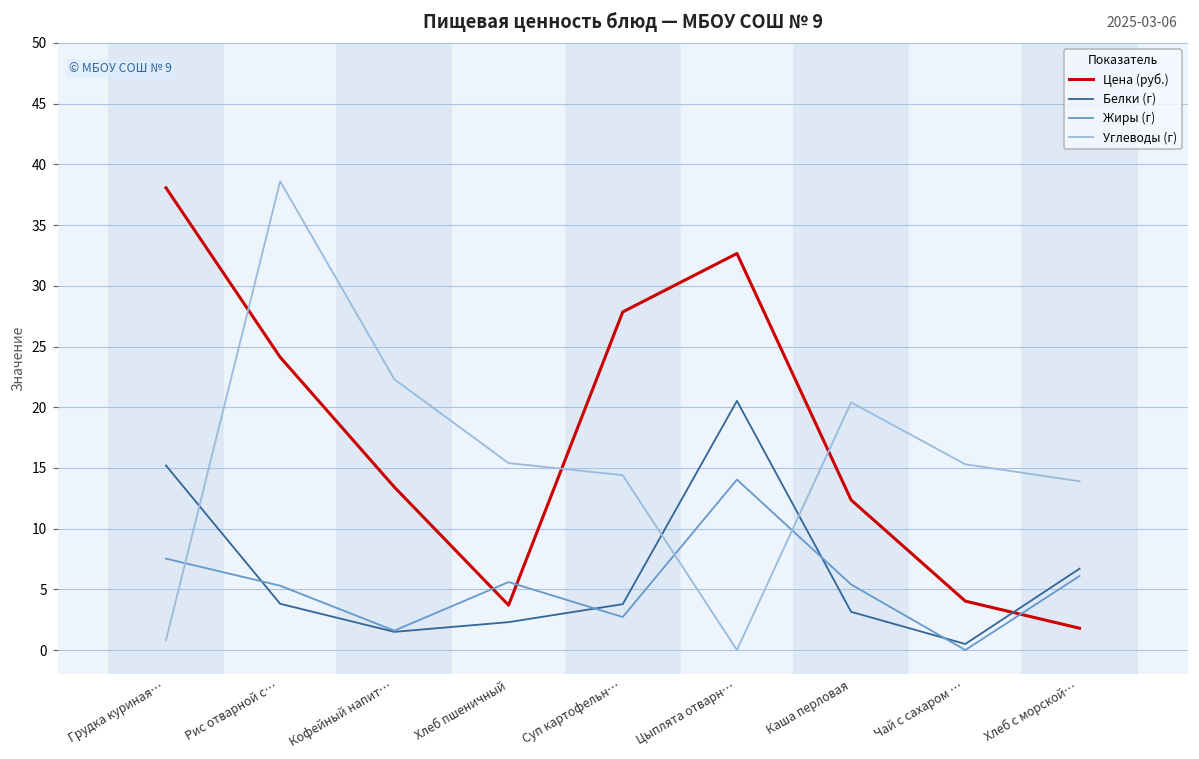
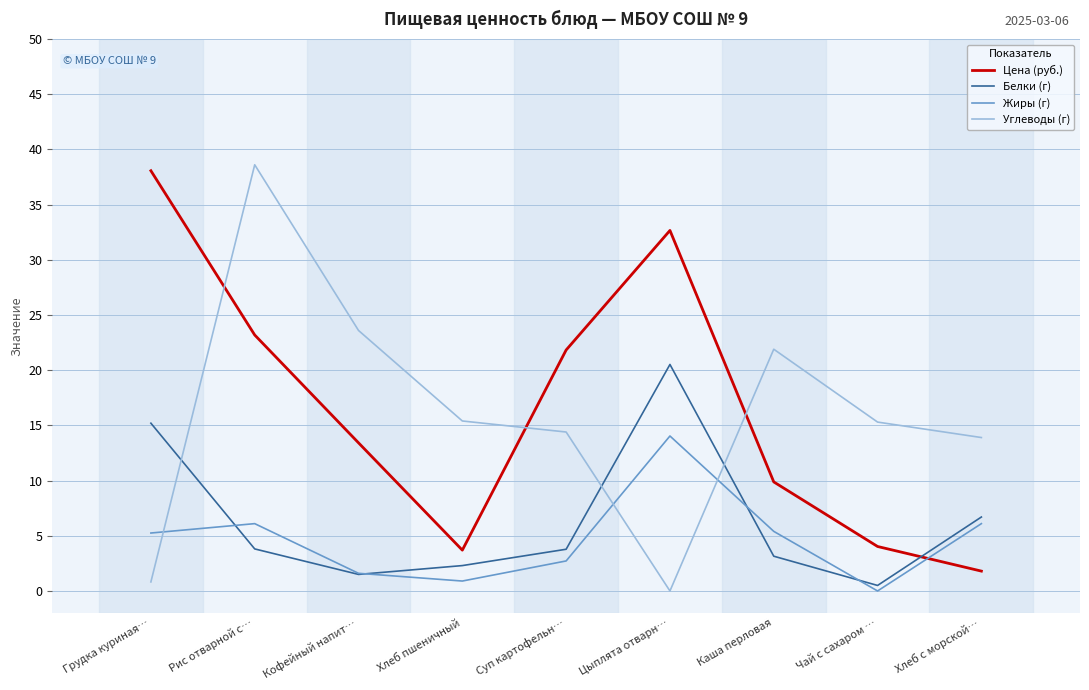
  {
    "Цена (руб.)": {
      "Грудка куриная…": 38.1,
-     "Рис отварной с…": 24.1,
+     "Рис отварной с…": 23.2,
      "Кофейный напит…": 13.4,
      "Хлеб пшеничный": 3.7,
-     "Суп картофельн…": 27.9,
+     "Суп картофельн…": 21.8,
      "Цыплята отварн…": 32.7,
-     "Каша перловая": 12.4,
+     "Каша перловая": 9.9,
      "Чай с сахаром …": 4.0,
      "Хлеб с морской…": 1.8
    },
    "Белки (г)": {
      "Грудка куриная…": 15.2,
      "Рис отварной с…": 3.8,
      "Хлеб пшеничный": 2.3,
      "Суп картофельн…": 3.8,
      "Цыплята отварн…": 20.5,
      "Каша перловая": 3.2,
      "Чай с сахаром …": 0.5,
      "Хлеб с морской…": 6.7
    },
    "Жиры (г)": {
-     "Грудка куриная…": 7.5,
-     "Рис отварной с…": 5.3,
-     "Хлеб пшеничный": 5.6,
+     "Грудка куриная…": 5.3,
+     "Рис отварной с…": 6.1,
+     "Хлеб пшеничный": 0.9,
      "Суп картофельн…": 2.7,
      "Цыплята отварн…": 14.0,
      "Каша перловая": 5.4,
      "Чай с сахаром …": 0.0,
      "Хлеб с морской…": 6.1
    },
    "Углеводы (г)": {
      "Грудка куриная…": 0.8,
      "Рис отварной с…": 38.6,
-     "Кофейный напит…": 22.3,
+     "Кофейный напит…": 23.6,
      "Хлеб пшеничный": 15.4,
      "Суп картофельн…": 14.4,
      "Цыплята отварн…": 0.0,
-     "Каша перловая": 20.4,
+     "Каша перловая": 21.9,
      "Чай с сахаром …": 15.3,
      "Хлеб с морской…": 13.9
    }
  }
